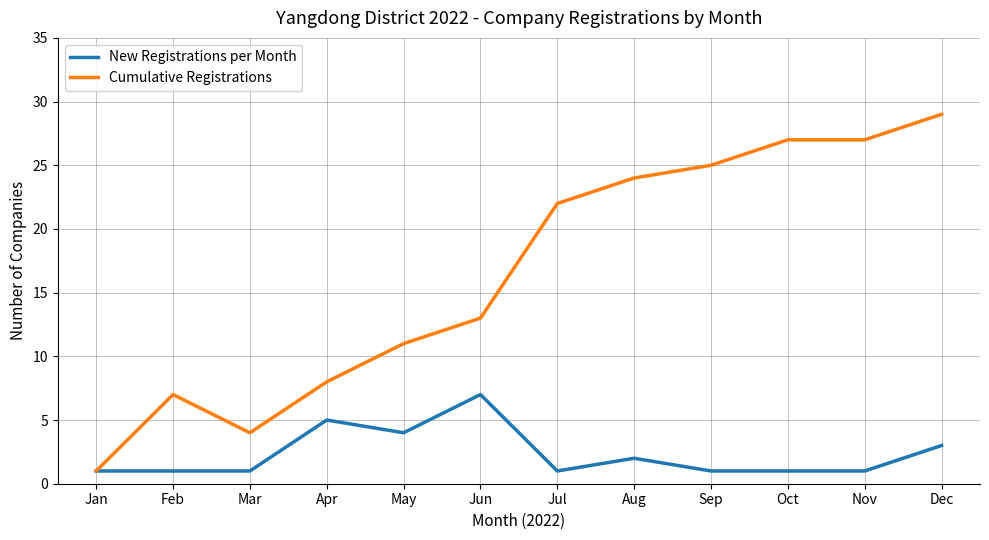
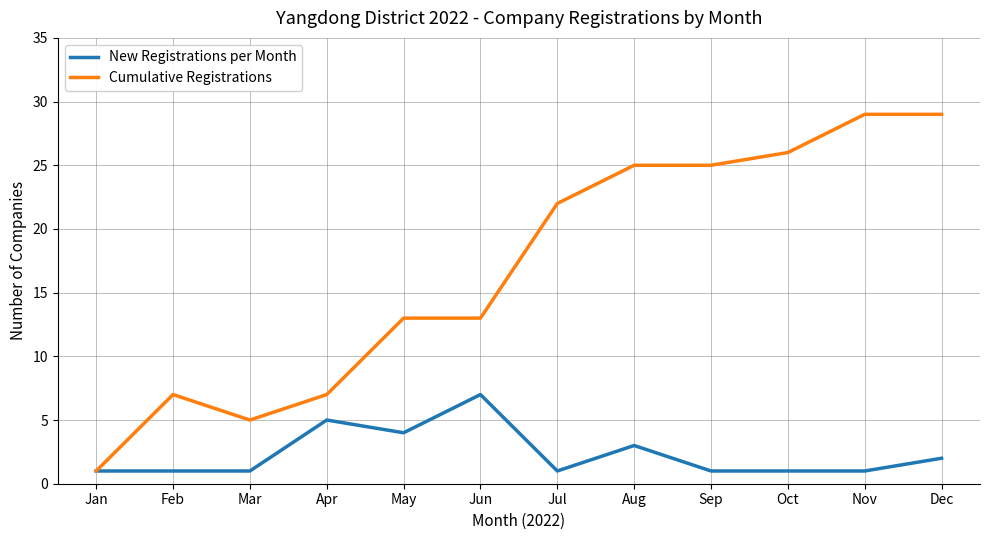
  {
    "New Registrations per Month": {
      "Feb": 1,
      "Mar": 1,
      "Apr": 5,
      "May": 4,
      "Jun": 7,
      "Jul": 1,
-     "Aug": 2,
+     "Aug": 3,
      "Sep": 1,
      "Oct": 1,
      "Nov": 1,
-     "Dec": 3
+     "Dec": 2
    },
    "Cumulative Registrations": {
      "Feb": 7,
-     "Mar": 4,
-     "Apr": 8,
-     "May": 11,
+     "Mar": 5,
+     "Apr": 7,
+     "May": 13,
      "Jun": 13,
      "Jul": 22,
-     "Aug": 24,
+     "Aug": 25,
      "Sep": 25,
-     "Oct": 27,
-     "Nov": 27,
+     "Oct": 26,
+     "Nov": 29,
      "Dec": 29
    }
  }
